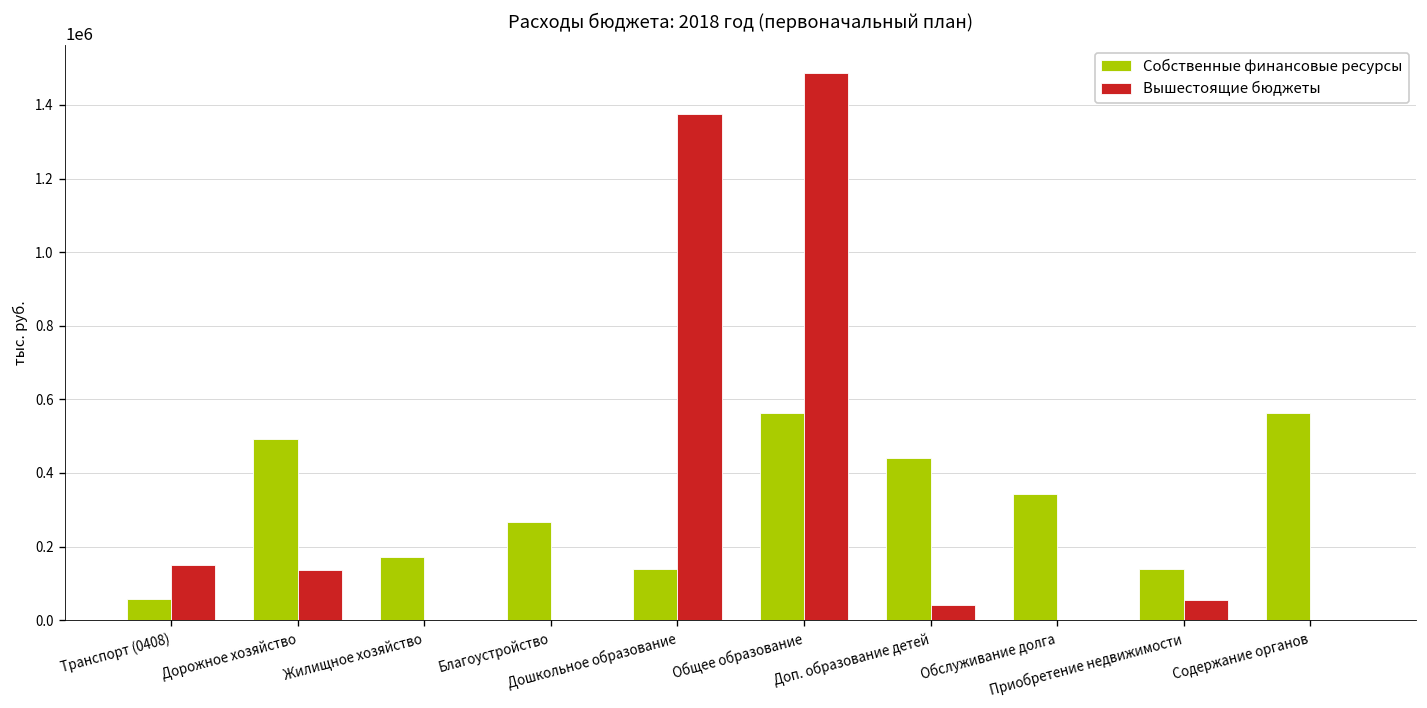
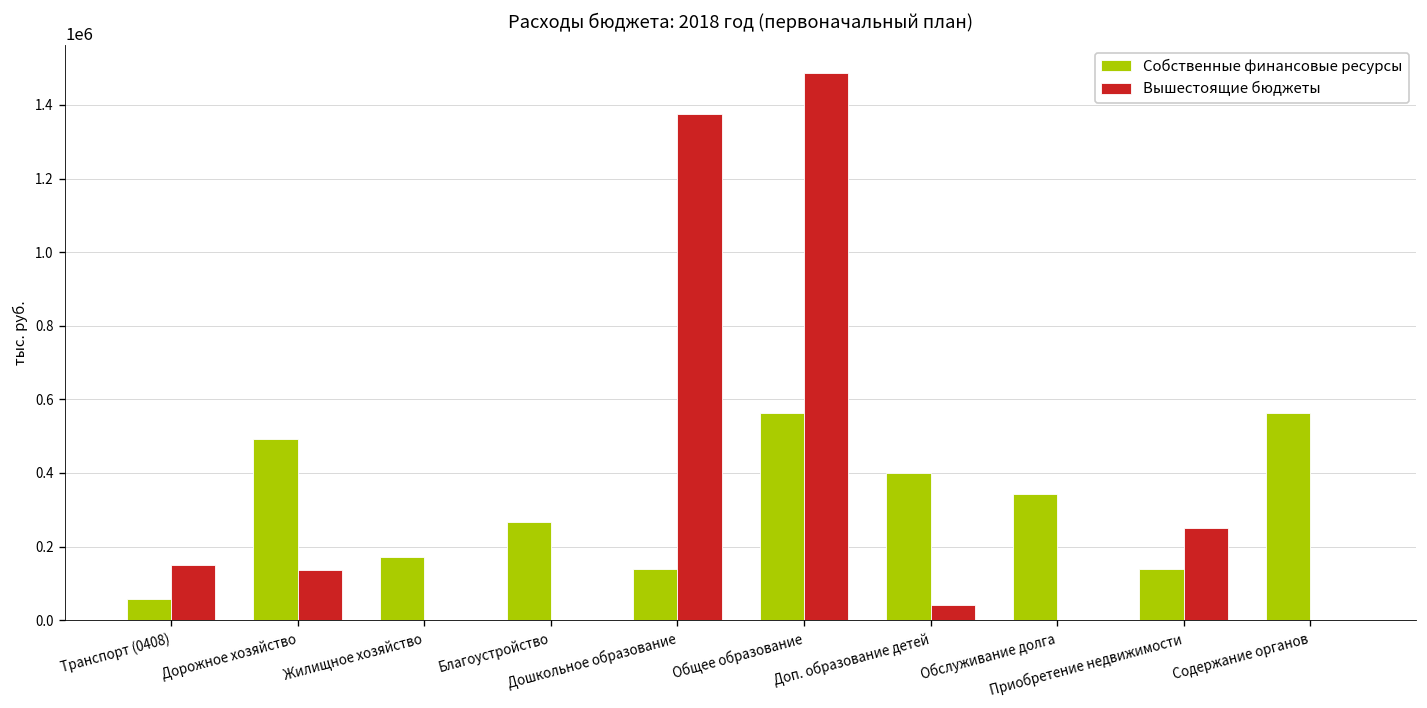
  {
    "Собственные финансовые ресурсы": {
      "Транспорт (0408)": 60000,
      "Дорожное хозяйство": 490000,
      "Жилищное хозяйство": 170000,
      "Благоустройство": 270000,
      "Дошкольное образование": 140000,
      "Общее образование": 560000,
-     "Доп. образование детей": 440000,
+     "Доп. образование детей": 400000,
      "Обслуживание долга": 340000,
      "Приобретение недвижимости": 140000,
      "Содержание органов": 560000
    },
    "Вышестоящие бюджеты": {
      "Транспорт (0408)": 150000,
      "Дорожное хозяйство": 140000,
      "Жилищное хозяйство": 0,
      "Благоустройство": 0,
      "Дошкольное образование": 1370000,
      "Общее образование": 1490000,
      "Доп. образование детей": 40000,
      "Обслуживание долга": 0,
-     "Приобретение недвижимости": 50000,
+     "Приобретение недвижимости": 250000,
      "Содержание органов": 0
    }
  }
